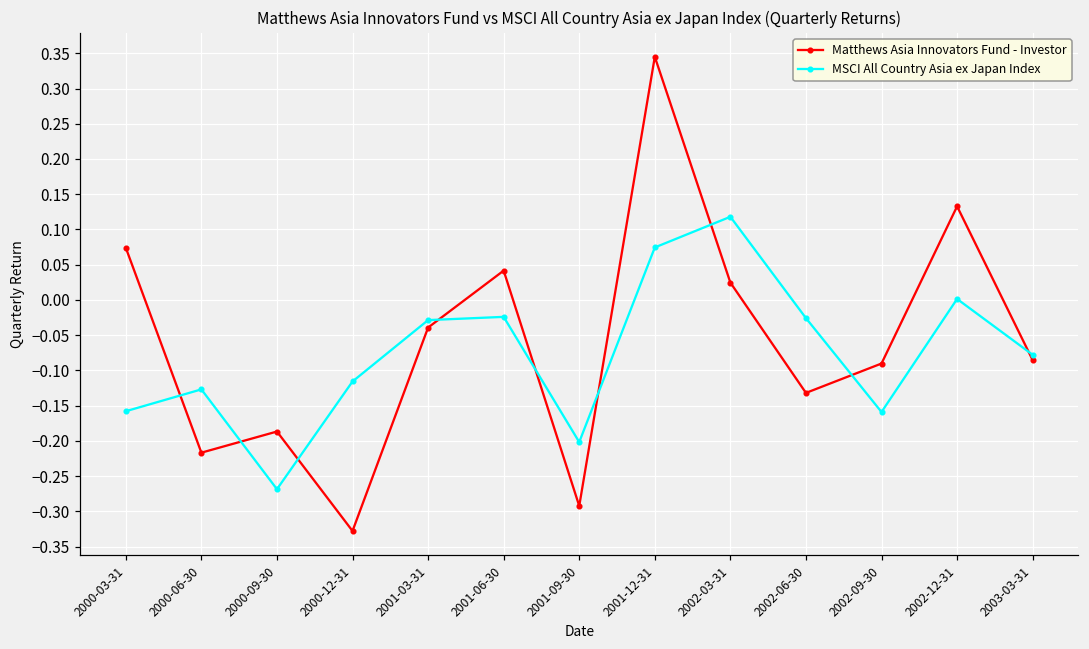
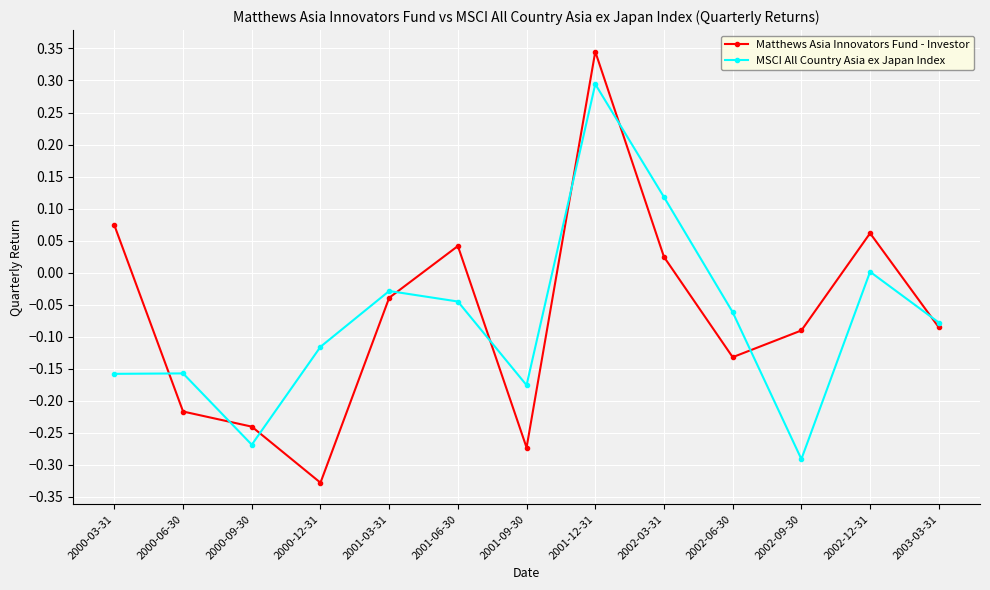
  {
    "Matthews Asia Innovators Fund - Investor": {
      "2000-03-31": 0.07,
      "2000-06-30": -0.22,
-     "2000-09-30": -0.19,
+     "2000-09-30": -0.24,
      "2000-12-31": -0.33,
      "2001-03-31": -0.04,
      "2001-06-30": 0.04,
-     "2001-09-30": -0.29,
+     "2001-09-30": -0.27,
      "2001-12-31": 0.35,
      "2002-03-31": 0.02,
      "2002-06-30": -0.13,
      "2002-09-30": -0.09,
-     "2002-12-31": 0.13,
+     "2002-12-31": 0.06,
      "2003-03-31": -0.09
    },
    "MSCI All Country Asia ex Japan Index": {
      "2000-03-31": -0.16,
-     "2000-06-30": -0.13,
+     "2000-06-30": -0.16,
      "2000-09-30": -0.27,
      "2000-12-31": -0.12,
      "2001-03-31": -0.03,
-     "2001-06-30": -0.02,
-     "2001-09-30": -0.20,
-     "2001-12-31": 0.07,
+     "2001-06-30": -0.05,
+     "2001-09-30": -0.18,
+     "2001-12-31": 0.29,
      "2002-03-31": 0.12,
-     "2002-06-30": -0.03,
-     "2002-09-30": -0.16,
+     "2002-06-30": -0.06,
+     "2002-09-30": -0.29,
      "2002-12-31": 0.00,
      "2003-03-31": -0.08
    }
  }
